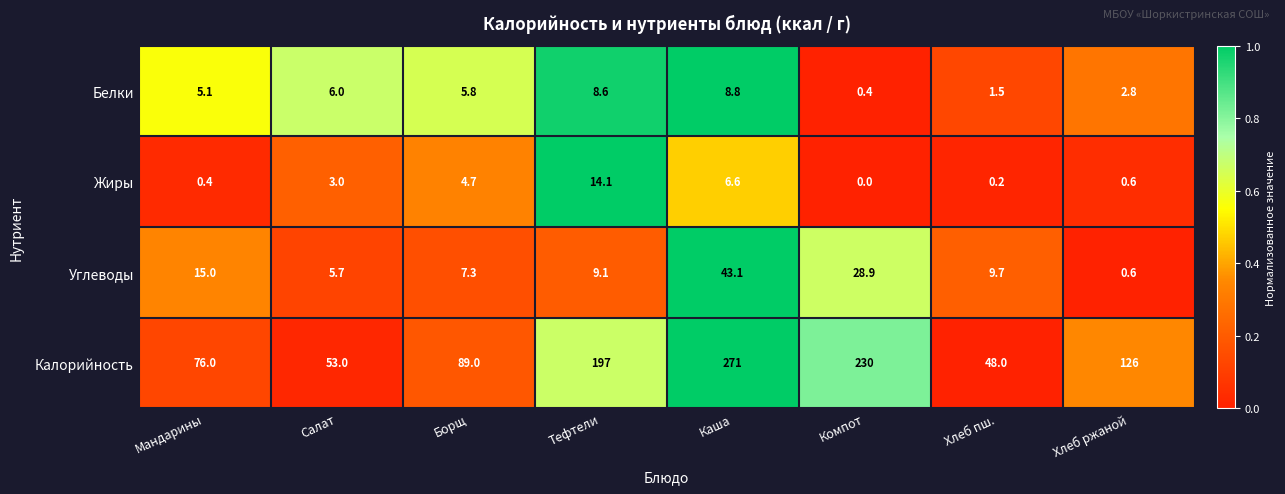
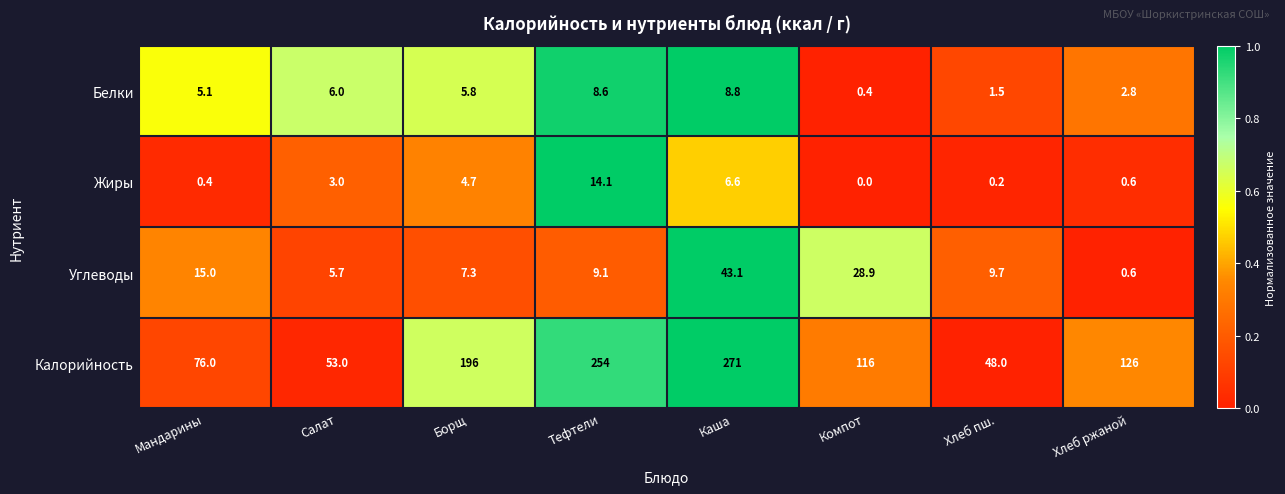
  {
    "Белки": {
      "Мандарины": 5.1,
      "Салат": 6.0,
      "Борщ": 5.8,
      "Тефтели": 8.6,
      "Каша": 8.8,
      "Компот": 0.4,
      "Хлеб пш.": 1.5,
      "Хлеб ржаной": 2.8
    },
    "Жиры": {
      "Мандарины": 0.4,
      "Салат": 3.0,
      "Борщ": 4.7,
      "Тефтели": 14.1,
      "Каша": 6.6,
      "Компот": 0.0,
      "Хлеб пш.": 0.2,
      "Хлеб ржаной": 0.6
    },
    "Углеводы": {
      "Мандарины": 15.0,
      "Салат": 5.7,
      "Борщ": 7.3,
      "Тефтели": 9.1,
      "Каша": 43.1,
      "Компот": 28.9,
      "Хлеб пш.": 9.7,
      "Хлеб ржаной": 0.6
    },
    "Калорийность": {
      "Мандарины": 76.0,
      "Салат": 53.0,
-     "Борщ": 89.0,
-     "Тефтели": 197,
+     "Борщ": 196,
+     "Тефтели": 254,
      "Каша": 271,
-     "Компот": 230,
+     "Компот": 116,
      "Хлеб пш.": 48.0,
      "Хлеб ржаной": 126
    }
  }
